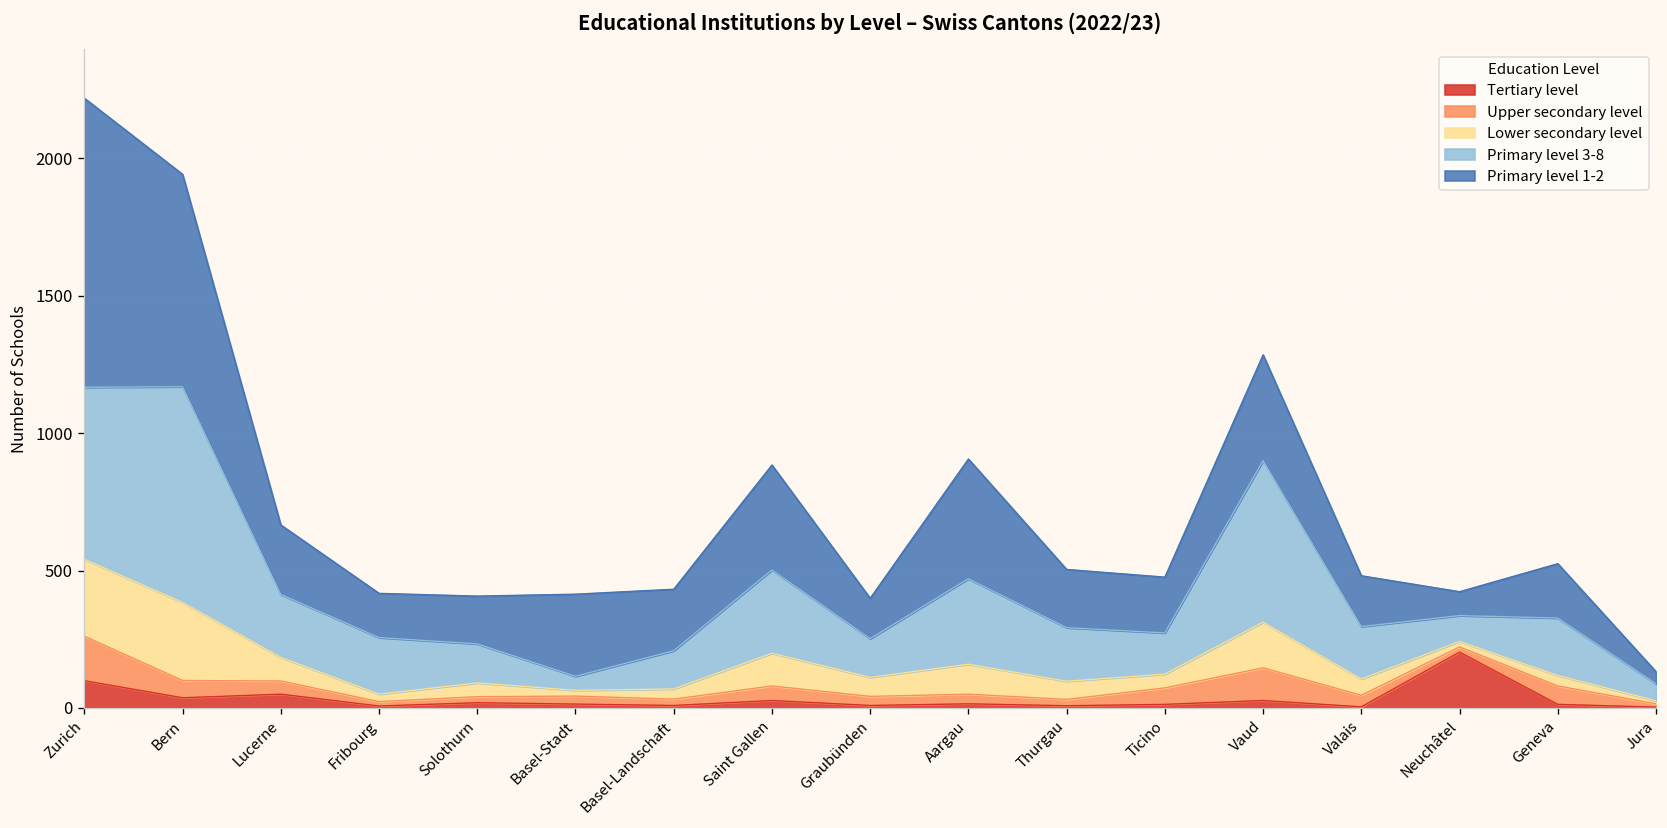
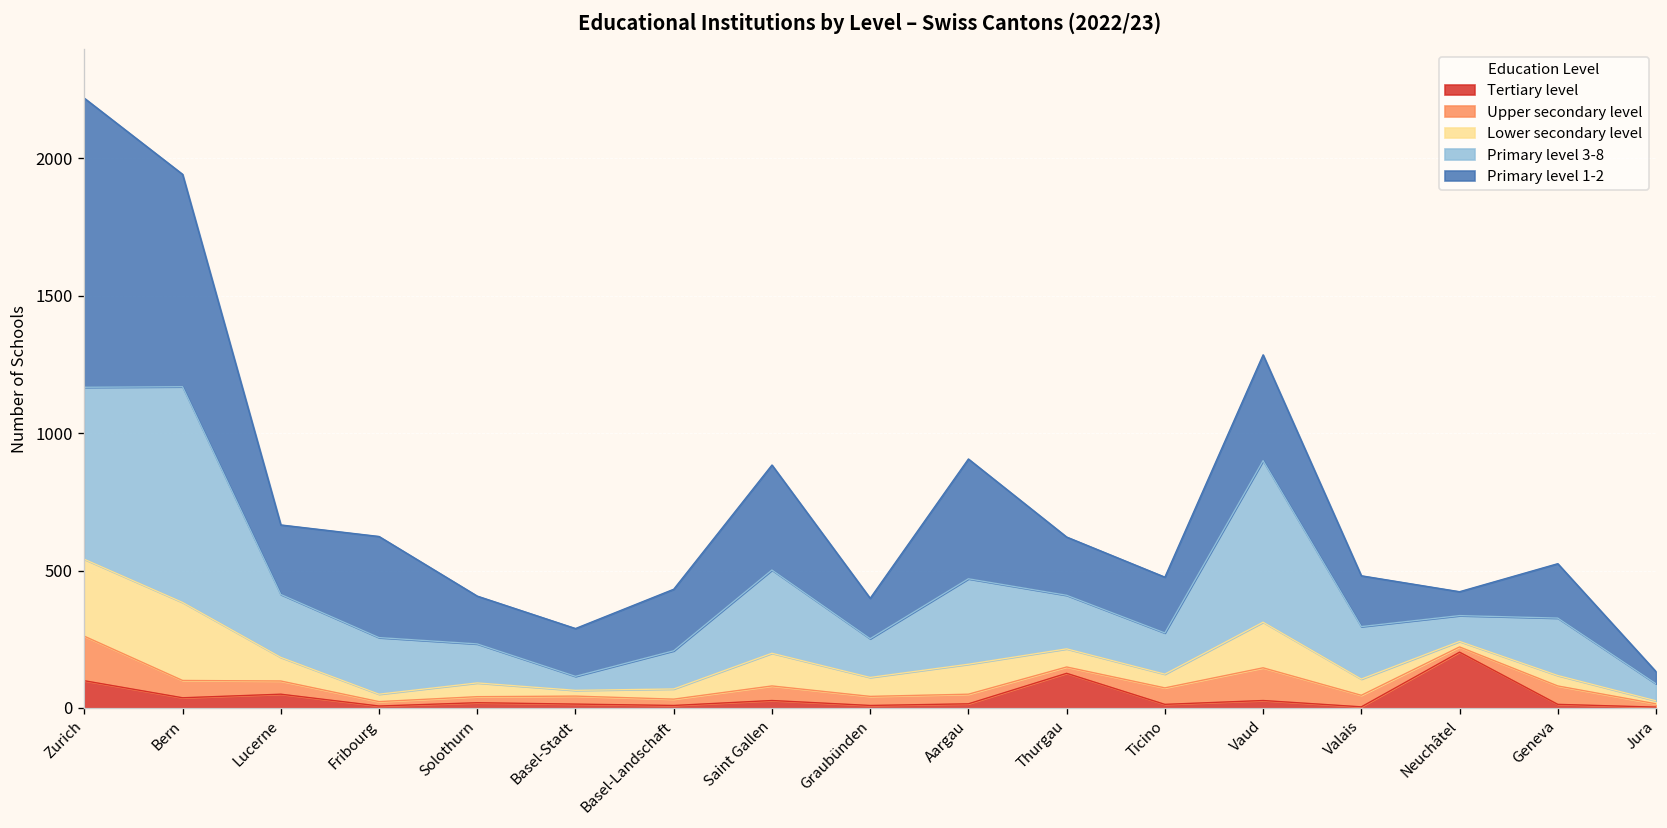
  {
    "Tertiary level": {
      "Zurich": 100,
      "Bern": 40,
      "Lucerne": 50,
      "Fribourg": 10,
      "Solothurn": 20,
      "Basel-Stadt": 10,
      "Basel-Landschaft": 10,
      "Saint Gallen": 30,
      "Graubünden": 10,
      "Aargau": 20,
-     "Thurgau": 10,
+     "Thurgau": 130,
      "Ticino": 10,
      "Vaud": 30,
      "Valais": 0,
      "Neuchâtel": 200,
      "Geneva": 10,
      "Jura": 0
    },
    "Upper secondary level": {
      "Zurich": 160,
      "Bern": 60,
      "Lucerne": 50,
      "Fribourg": 20,
      "Solothurn": 20,
      "Basel-Stadt": 30,
      "Basel-Landschaft": 20,
      "Saint Gallen": 50,
      "Graubünden": 30,
      "Aargau": 40,
      "Thurgau": 20,
      "Ticino": 60,
      "Vaud": 120,
      "Valais": 40,
      "Neuchâtel": 20,
      "Geneva": 70
    },
    "Lower secondary level": {
      "Zurich": 280,
      "Bern": 280,
      "Lucerne": 90,
      "Fribourg": 30,
      "Solothurn": 50,
      "Basel-Stadt": 20,
      "Basel-Landschaft": 40,
      "Saint Gallen": 120,
      "Graubünden": 70,
      "Aargau": 110,
      "Thurgau": 70,
      "Ticino": 50,
      "Vaud": 170,
      "Valais": 60,
      "Neuchâtel": 20,
      "Geneva": 40
    },
    "Primary level 3-8": {
      "Zurich": 630,
      "Bern": 790,
      "Lucerne": 230,
      "Fribourg": 210,
      "Solothurn": 140,
      "Basel-Stadt": 50,
      "Basel-Landschaft": 140,
      "Saint Gallen": 300,
      "Graubünden": 140,
      "Aargau": 310,
      "Thurgau": 200,
      "Ticino": 150,
      "Vaud": 590,
      "Valais": 190,
      "Neuchâtel": 90,
      "Geneva": 210,
      "Jura": 60
    },
    "Primary level 1-2": {
      "Zurich": 1050,
      "Bern": 770,
      "Lucerne": 250,
-     "Fribourg": 160,
+     "Fribourg": 370,
      "Solothurn": 170,
-     "Basel-Stadt": 300,
+     "Basel-Stadt": 170,
      "Basel-Landschaft": 220,
      "Saint Gallen": 380,
      "Graubünden": 150,
      "Aargau": 440,
      "Thurgau": 210,
      "Ticino": 200,
      "Vaud": 390,
      "Valais": 190,
      "Neuchâtel": 90,
      "Geneva": 200,
      "Jura": 40
    }
  }
